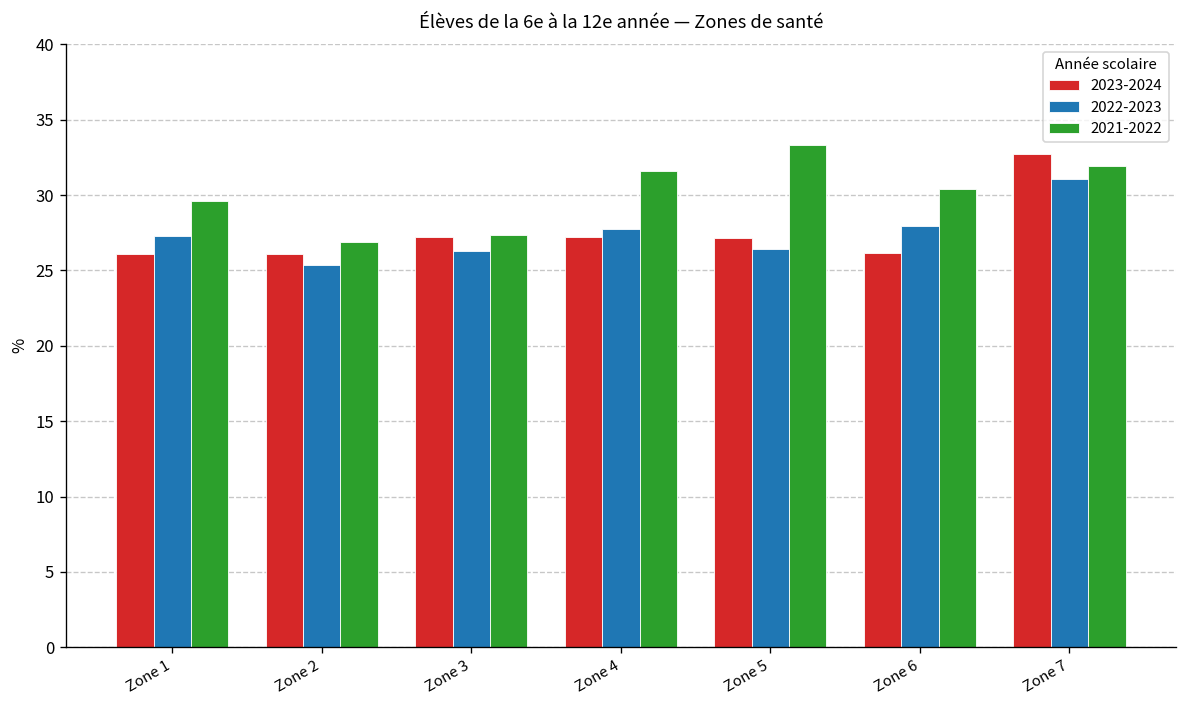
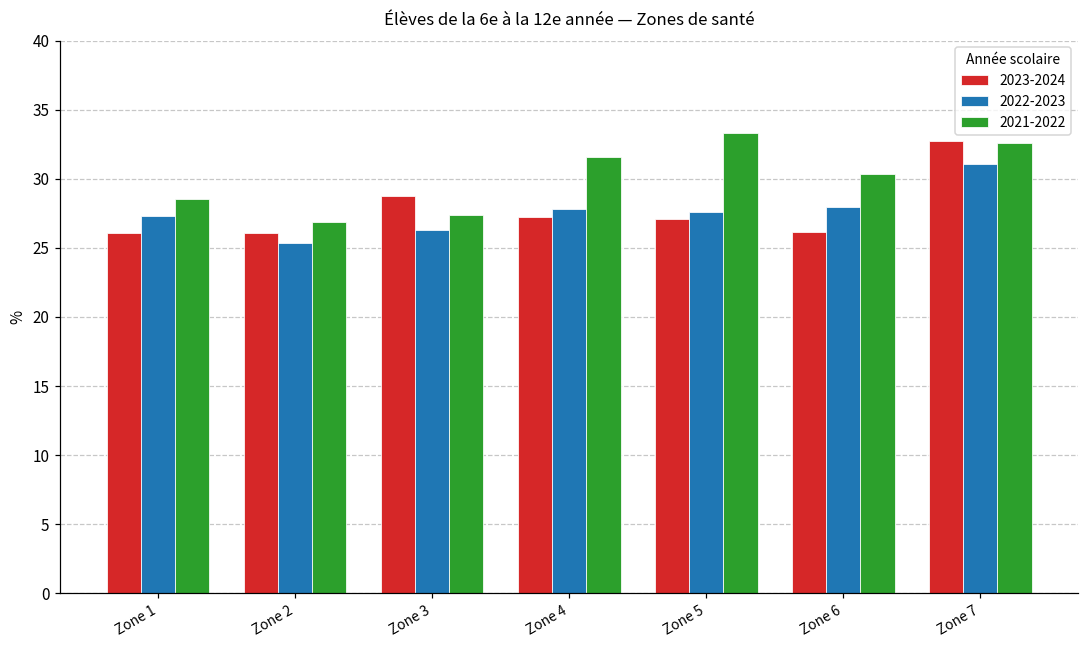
  {
    "2023-2024": {
      "Zone 1": 26.1,
      "Zone 2": 26.1,
-     "Zone 3": 27.2,
+     "Zone 3": 28.8,
      "Zone 4": 27.2,
      "Zone 5": 27.1,
      "Zone 6": 26.2,
      "Zone 7": 32.7
    },
    "2022-2023": {
      "Zone 1": 27.3,
      "Zone 2": 25.3,
      "Zone 3": 26.3,
      "Zone 4": 27.8,
-     "Zone 5": 26.4,
+     "Zone 5": 27.6,
      "Zone 6": 28.0,
      "Zone 7": 31.0
    },
    "2021-2022": {
-     "Zone 1": 29.6,
+     "Zone 1": 28.6,
      "Zone 2": 26.9,
      "Zone 3": 27.4,
      "Zone 4": 31.6,
      "Zone 5": 33.3,
      "Zone 6": 30.4,
-     "Zone 7": 31.9
+     "Zone 7": 32.6
    }
  }
